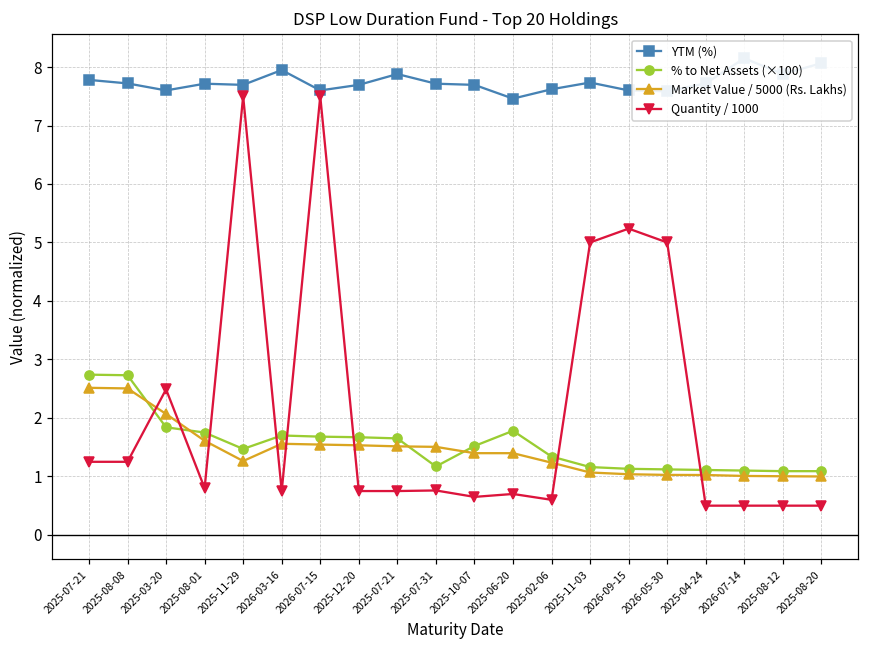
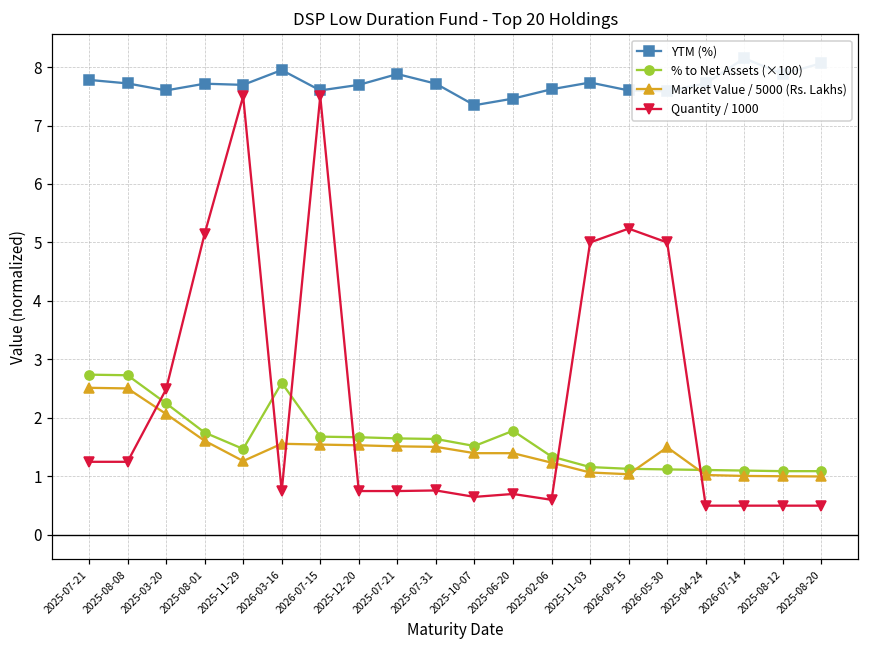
  {
    "YTM (%)": {
      "2025-08-08": 7.7,
      "2025-03-20": 7.6,
      "2025-08-01": 7.7,
      "2025-11-29": 7.7,
      "2026-03-16": 7.9,
      "2026-07-15": 7.6,
      "2025-12-20": 7.7,
      "2025-07-31": 7.7,
-     "2025-10-07": 7.7,
+     "2025-10-07": 7.3,
      "2025-06-20": 7.5,
      "2025-02-06": 7.6,
      "2025-11-03": 7.7,
      "2026-09-15": 7.6
    },
    "% to Net Assets (×100)": {
      "2025-08-08": 2.7,
-     "2025-03-20": 1.8,
+     "2025-03-20": 2.3,
      "2025-08-01": 1.8,
      "2025-11-29": 1.5,
-     "2026-03-16": 1.7,
+     "2026-03-16": 2.6,
      "2026-07-15": 1.7,
      "2025-12-20": 1.7,
-     "2025-07-31": 1.2,
+     "2025-07-31": 1.6,
      "2025-10-07": 1.5,
      "2025-06-20": 1.8,
      "2025-02-06": 1.3,
      "2025-11-03": 1.2,
      "2026-09-15": 1.1,
      "2026-05-30": 1.1,
      "2025-04-24": 1.1,
      "2026-07-14": 1.1,
      "2025-08-12": 1.1,
      "2025-08-20": 1.1
    },
    "Market Value / 5000 (Rs. Lakhs)": {
      "2025-08-08": 2.5,
      "2025-03-20": 2.1,
      "2025-08-01": 1.6,
      "2025-11-29": 1.3,
      "2026-03-16": 1.6,
      "2026-07-15": 1.5,
      "2025-12-20": 1.5,
      "2025-07-31": 1.5,
      "2025-10-07": 1.4,
      "2025-06-20": 1.4,
      "2025-02-06": 1.2,
      "2025-11-03": 1.1,
      "2026-09-15": 1.0,
-     "2026-05-30": 1.0,
+     "2026-05-30": 1.5,
      "2025-04-24": 1.0,
      "2026-07-14": 1.0,
      "2025-08-12": 1.0,
      "2025-08-20": 1.0
    },
    "Quantity / 1000": {
      "2025-08-08": 1.3,
      "2025-03-20": 2.5,
-     "2025-08-01": 0.8,
+     "2025-08-01": 5.1,
      "2025-11-29": 7.5,
      "2026-03-16": 0.8,
      "2026-07-15": 7.5,
      "2025-12-20": 0.8,
      "2025-07-31": 0.8,
      "2025-10-07": 0.7,
      "2025-06-20": 0.7,
      "2025-02-06": 0.6,
      "2025-11-03": 5.0,
      "2026-09-15": 5.2,
      "2026-05-30": 5.0,
      "2025-04-24": 0.5,
      "2026-07-14": 0.5,
      "2025-08-12": 0.5,
      "2025-08-20": 0.5
    }
  }
